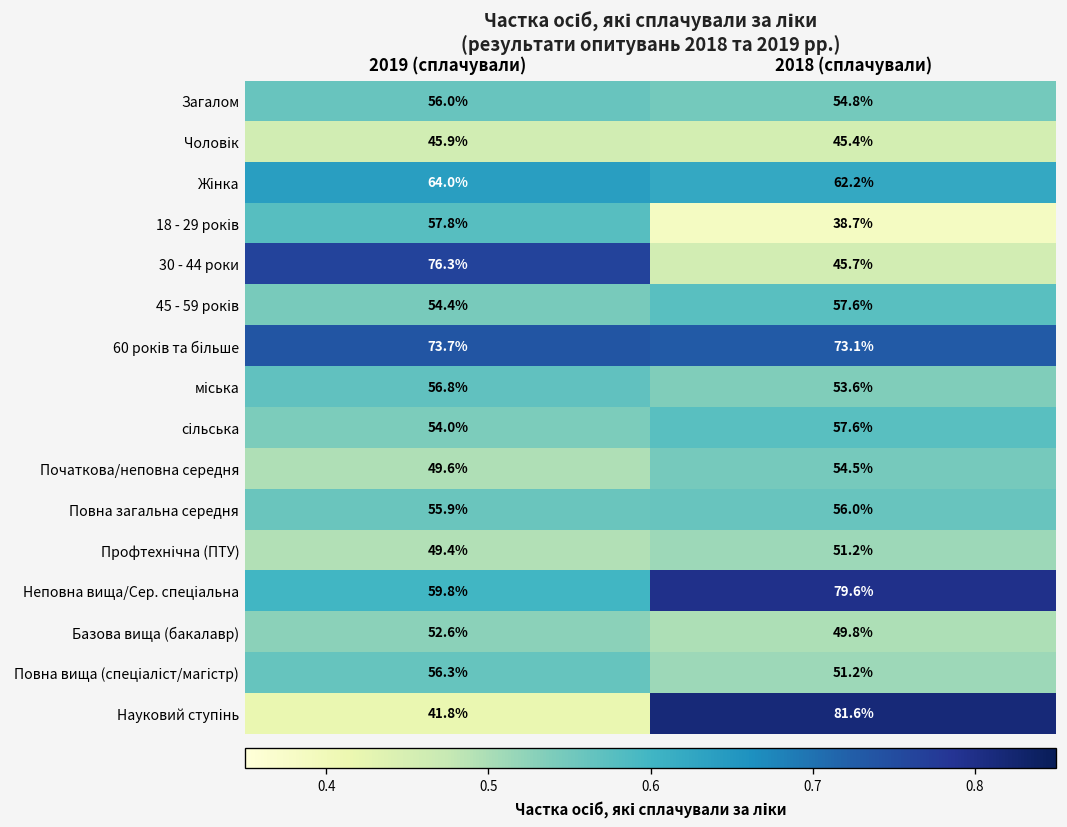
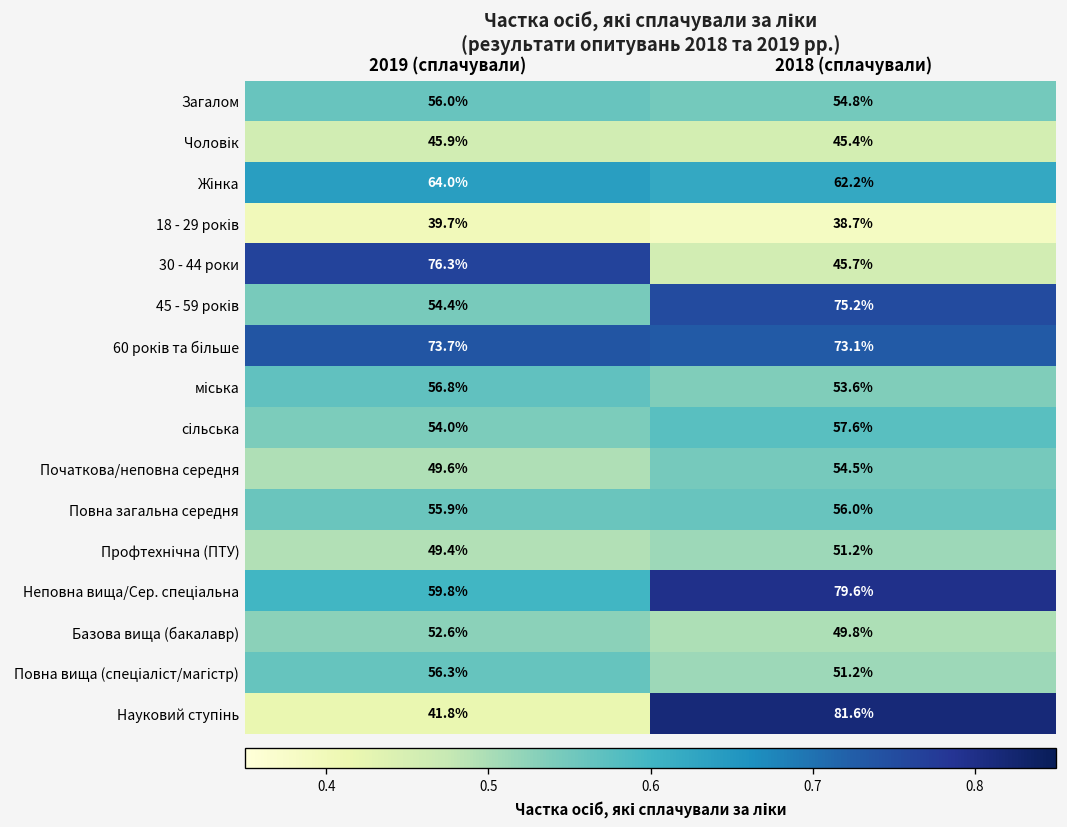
  {
    "Загалом": {
      "2019 (сплачували)": "56.0%",
      "2018 (сплачували)": "54.8%"
    },
    "Чоловік": {
      "2019 (сплачували)": "45.9%",
      "2018 (сплачували)": "45.4%"
    },
    "Жінка": {
      "2019 (сплачували)": "64.0%",
      "2018 (сплачували)": "62.2%"
    },
    "18 - 29 років": {
-     "2019 (сплачували)": "57.8%",
+     "2019 (сплачували)": "39.7%",
      "2018 (сплачували)": "38.7%"
    },
    "30 - 44 роки": {
      "2019 (сплачували)": "76.3%",
      "2018 (сплачували)": "45.7%"
    },
    "45 - 59 років": {
      "2019 (сплачували)": "54.4%",
-     "2018 (сплачували)": "57.6%"
+     "2018 (сплачували)": "75.2%"
    },
    "60 років та більше": {
      "2019 (сплачували)": "73.7%",
      "2018 (сплачували)": "73.1%"
    },
    "міська": {
      "2019 (сплачували)": "56.8%",
      "2018 (сплачували)": "53.6%"
    },
    "сільська": {
      "2019 (сплачували)": "54.0%",
      "2018 (сплачували)": "57.6%"
    },
    "Початкова/неповна середня": {
      "2019 (сплачували)": "49.6%",
      "2018 (сплачували)": "54.5%"
    },
    "Повна загальна середня": {
      "2019 (сплачували)": "55.9%",
      "2018 (сплачували)": "56.0%"
    },
    "Профтехнічна (ПТУ)": {
      "2019 (сплачували)": "49.4%",
      "2018 (сплачували)": "51.2%"
    },
    "Неповна вища/Сер. спеціальна": {
      "2019 (сплачували)": "59.8%",
      "2018 (сплачували)": "79.6%"
    },
    "Базова вища (бакалавр)": {
      "2019 (сплачували)": "52.6%",
      "2018 (сплачували)": "49.8%"
    },
    "Повна вища (спеціаліст/магістр)": {
      "2019 (сплачували)": "56.3%",
      "2018 (сплачували)": "51.2%"
    },
    "Науковий ступінь": {
      "2019 (сплачували)": "41.8%",
      "2018 (сплачували)": "81.6%"
    }
  }
